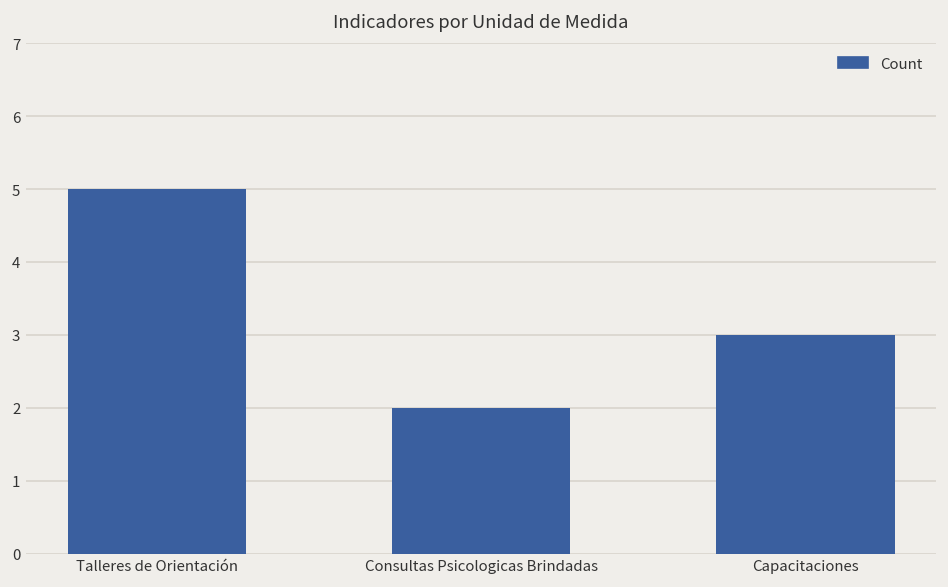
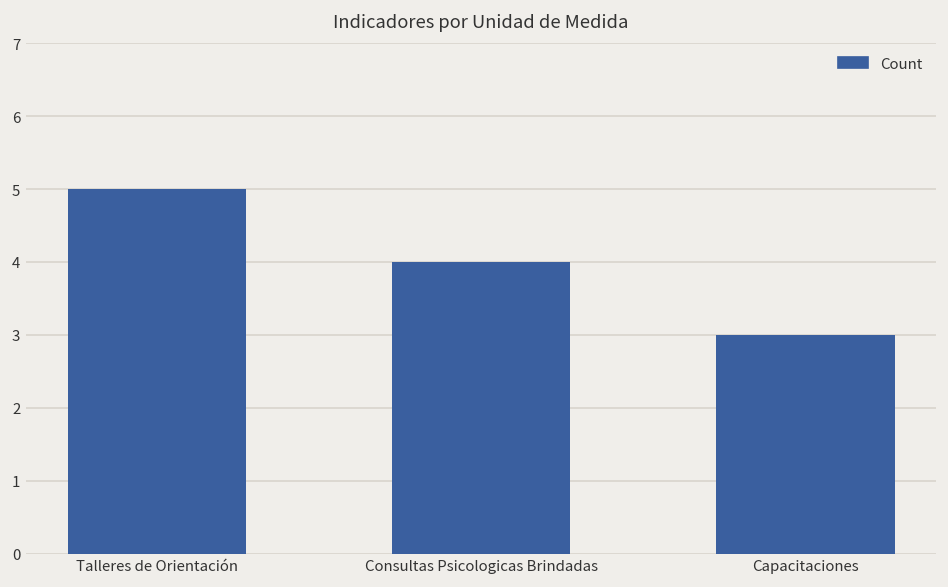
  {
    "Talleres de Orientación": 5,
-   "Consultas Psicologicas Brindadas": 2,
+   "Consultas Psicologicas Brindadas": 4,
    "Capacitaciones": 3
  }
